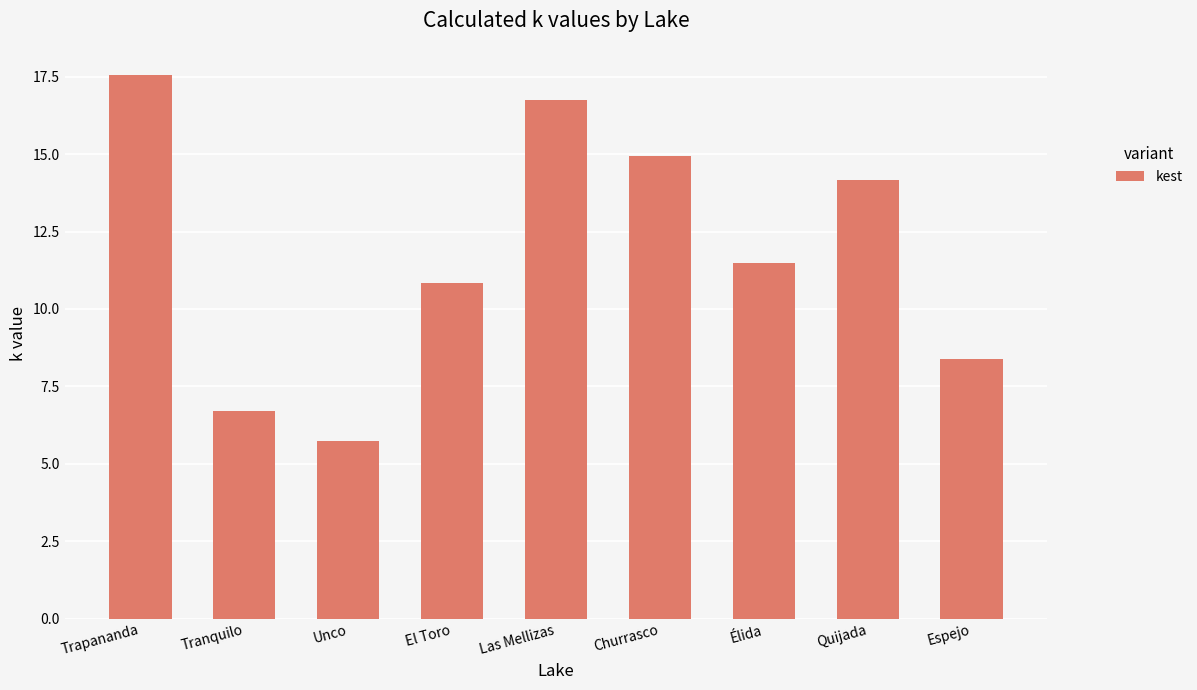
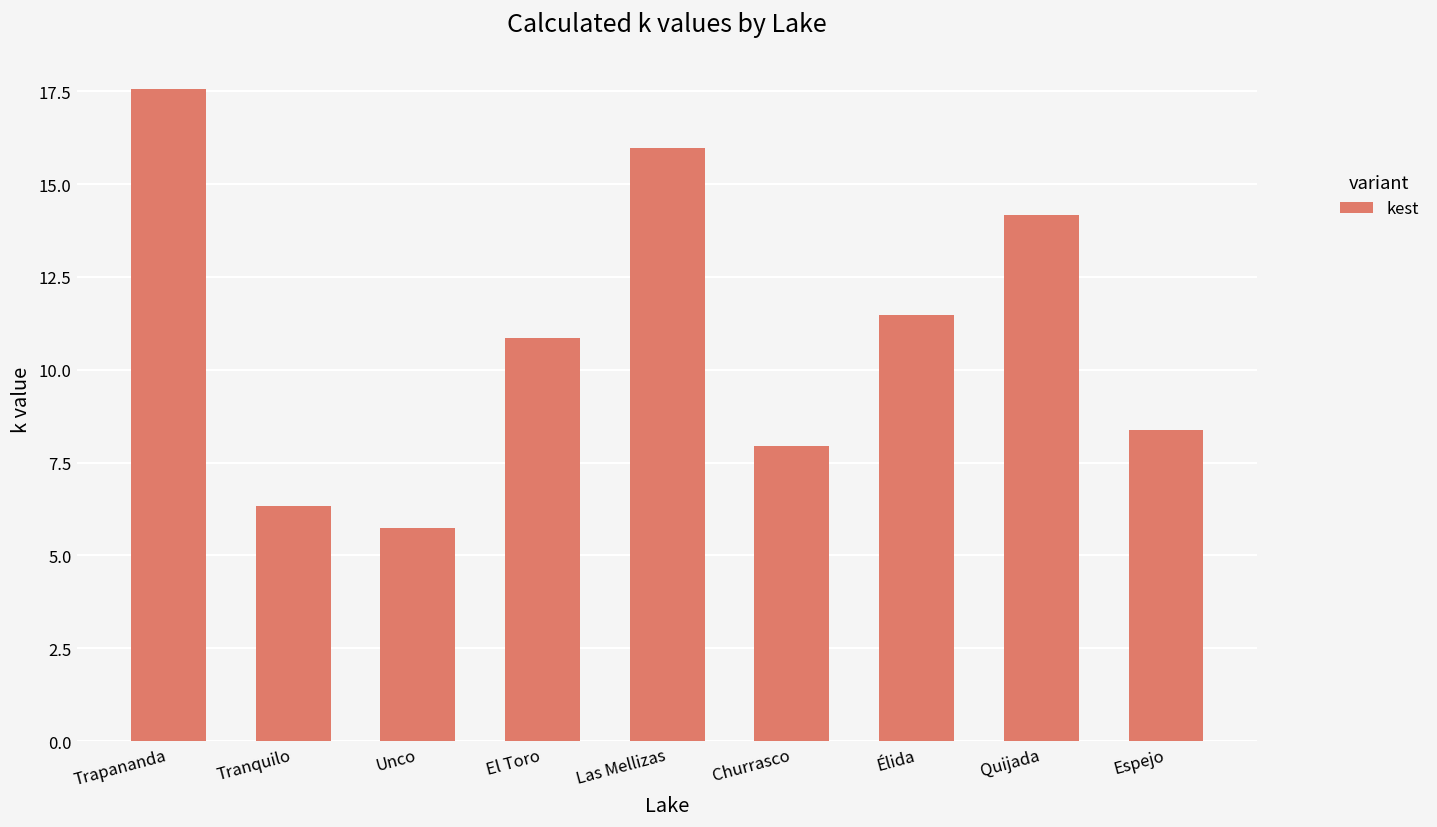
  {
    "Trapananda": 17.6,
-   "Tranquilo": 6.7,
+   "Tranquilo": 6.3,
    "Unco": 5.7,
    "El Toro": 10.8,
-   "Las Mellizas": 16.7,
-   "Churrasco": 15.0,
+   "Las Mellizas": 16.0,
+   "Churrasco": 8.0,
    "Élida": 11.5,
    "Quijada": 14.2,
    "Espejo": 8.4
  }
